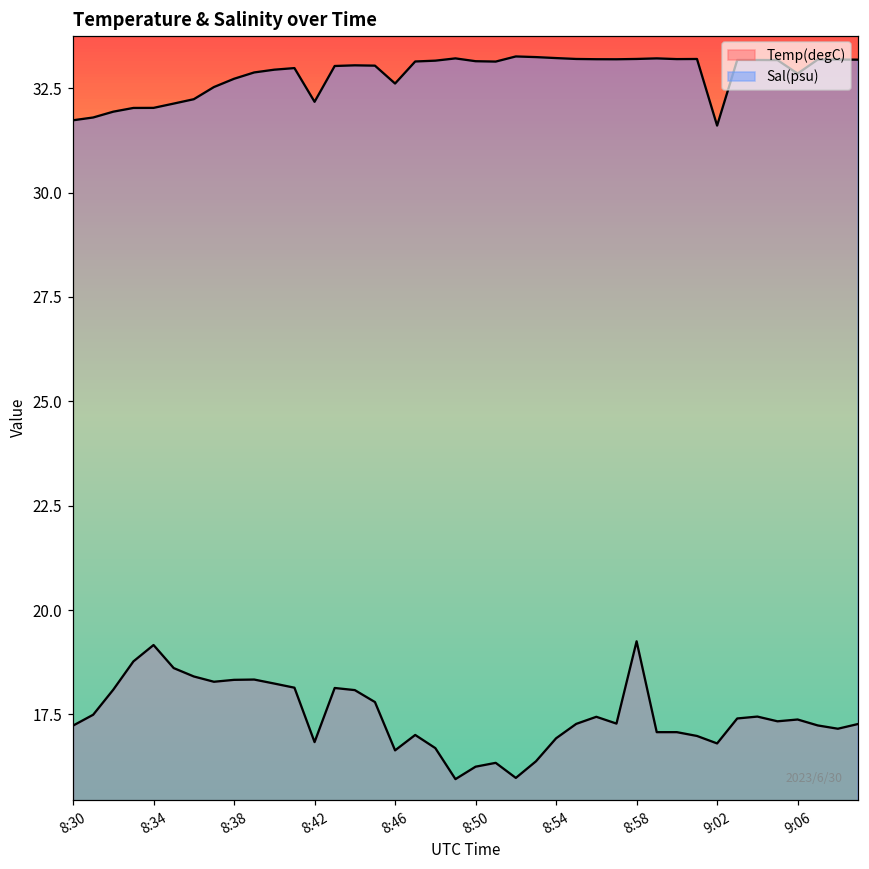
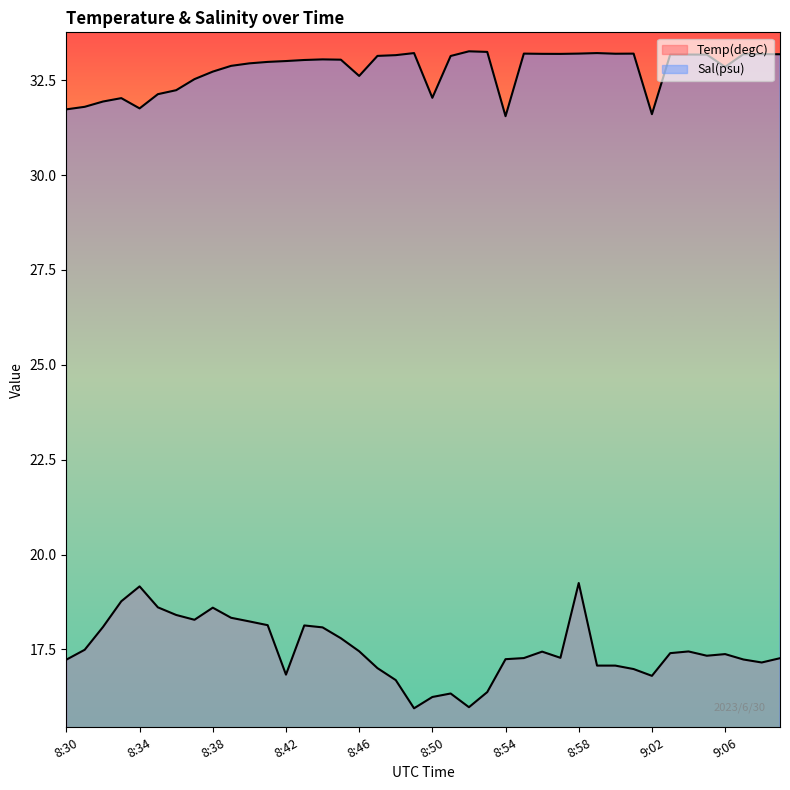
  {
    "Temp(degC)": {
      "8:30": 17.2,
      "8:34": 19.2,
-     "8:38": 18.3,
+     "8:38": 18.6,
      "8:42": 16.8,
-     "8:46": 16.6,
+     "8:46": 17.5,
      "8:50": 16.2,
-     "8:54": 16.9,
+     "8:54": 17.2,
      "8:58": 19.3,
      "9:02": 16.8,
      "9:06": 17.4
    },
    "Sal(psu)": {
      "8:30": 31.7,
-     "8:34": 32.0,
+     "8:34": 31.8,
      "8:38": 32.7,
-     "8:42": 32.2,
+     "8:42": 33.0,
      "8:46": 32.6,
-     "8:50": 33.1,
-     "8:54": 33.2,
+     "8:50": 32.0,
+     "8:54": 31.6,
      "8:58": 33.2,
      "9:02": 31.6
    }
  }
